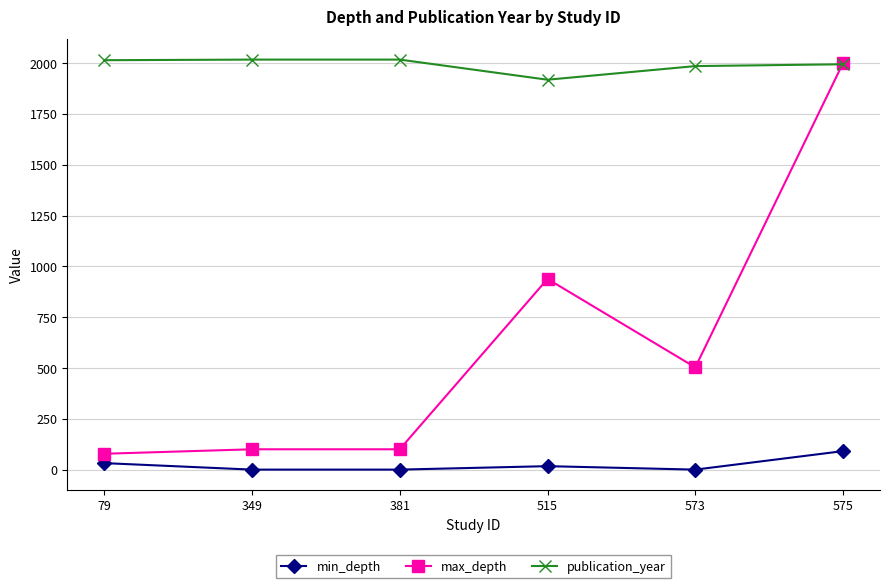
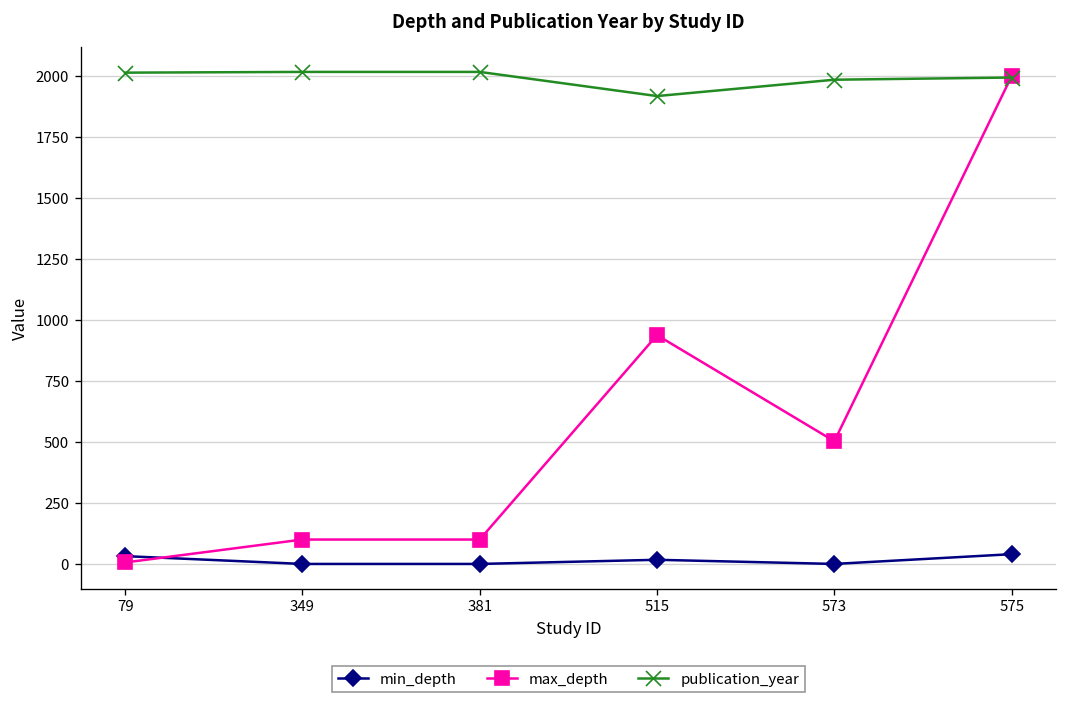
  {
    "min_depth": {
      "79": 30,
      "349": 0,
      "381": 0,
      "515": 20,
      "573": 0,
-     "575": 90
+     "575": 40
    },
    "max_depth": {
-     "79": 80,
+     "79": 10,
      "349": 100,
      "381": 100,
      "515": 940,
      "573": 500
    },
    "publication_year": {
      "79": 2010,
      "349": 2020,
      "381": 2020,
      "515": 1920,
      "573": 1990
    }
  }
